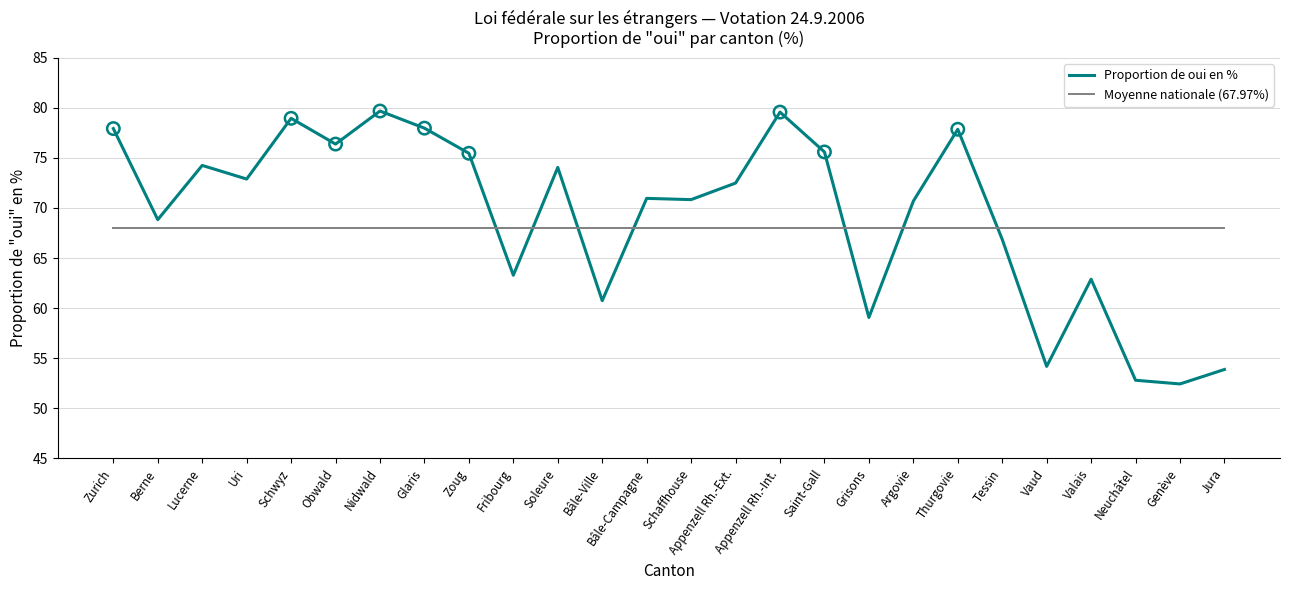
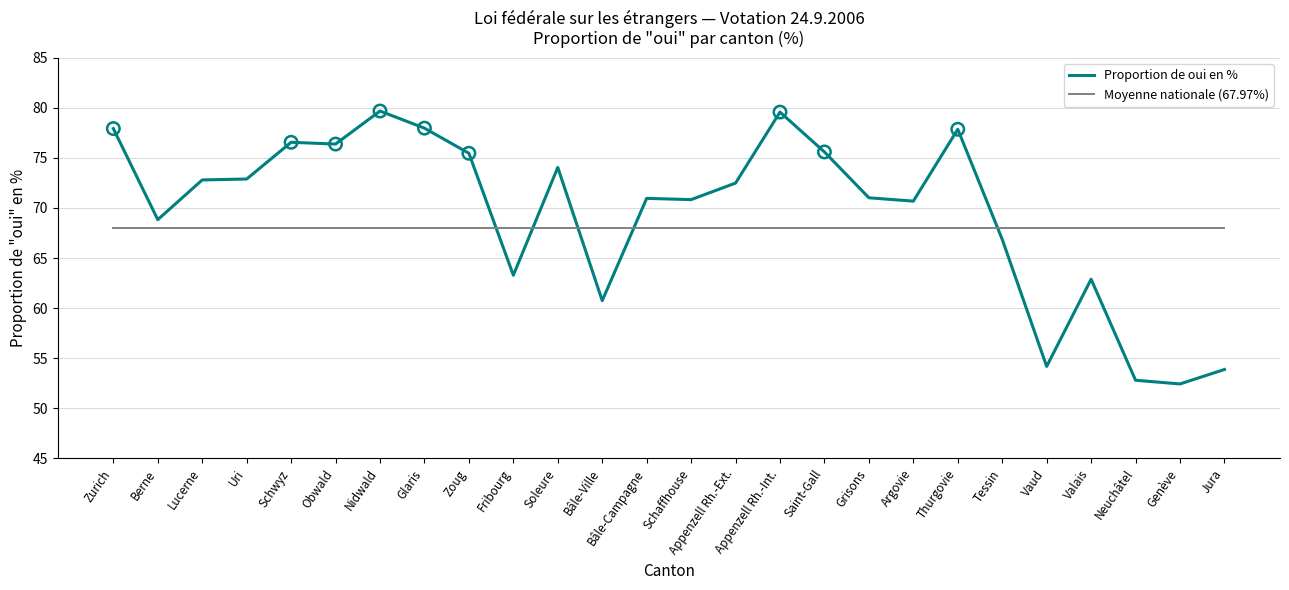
  {
    "Proportion de oui en %": {
      "Berne": 68.8,
-     "Lucerne": 74.3,
+     "Lucerne": 72.8,
      "Uri": 72.9,
-     "Schwyz": 79.0,
+     "Schwyz": 76.6,
      "Fribourg": 63.3,
      "Soleure": 74.1,
      "Bâle-Ville": 60.7,
      "Bâle-Campagne": 71.0,
      "Schaffhouse": 70.8,
      "Appenzell Rh.-Ext.": 72.5,
-     "Grisons": 59.1,
+     "Grisons": 71.0,
      "Argovie": 70.7,
      "Tessin": 66.9,
      "Vaud": 54.2,
      "Valais": 62.9,
      "Neuchâtel": 52.8,
      "Genève": 52.4,
      "Jura": 53.9
    },
    "Moyenne nationale (67.97%)": {
      "Zurich": 68.0,
      "Berne": 68.0,
      "Lucerne": 68.0,
      "Uri": 68.0,
      "Schwyz": 68.0,
      "Obwald": 68.0,
      "Nidwald": 68.0,
      "Glaris": 68.0,
      "Zoug": 68.0,
      "Fribourg": 68.0,
      "Soleure": 68.0,
      "Bâle-Ville": 68.0,
      "Bâle-Campagne": 68.0,
      "Schaffhouse": 68.0,
      "Appenzell Rh.-Ext.": 68.0,
      "Appenzell Rh.-Int.": 68.0,
      "Saint-Gall": 68.0,
      "Grisons": 68.0,
      "Argovie": 68.0,
      "Thurgovie": 68.0,
      "Tessin": 68.0,
      "Vaud": 68.0,
      "Valais": 68.0,
      "Neuchâtel": 68.0,
      "Genève": 68.0,
      "Jura": 68.0
    }
  }
